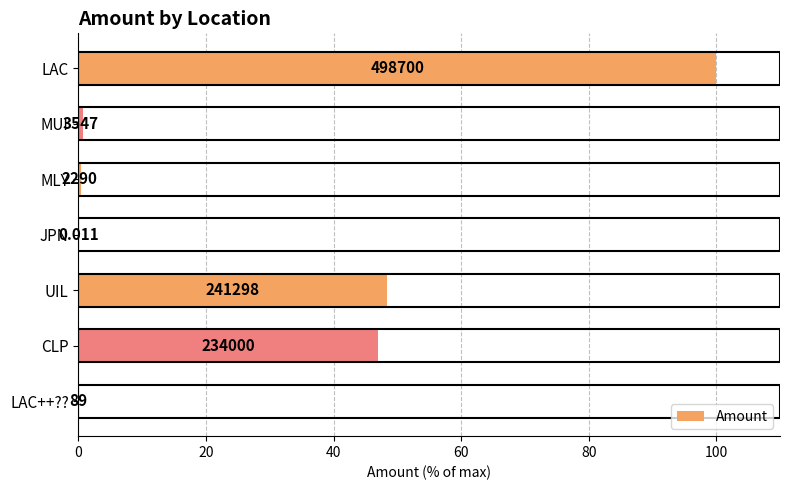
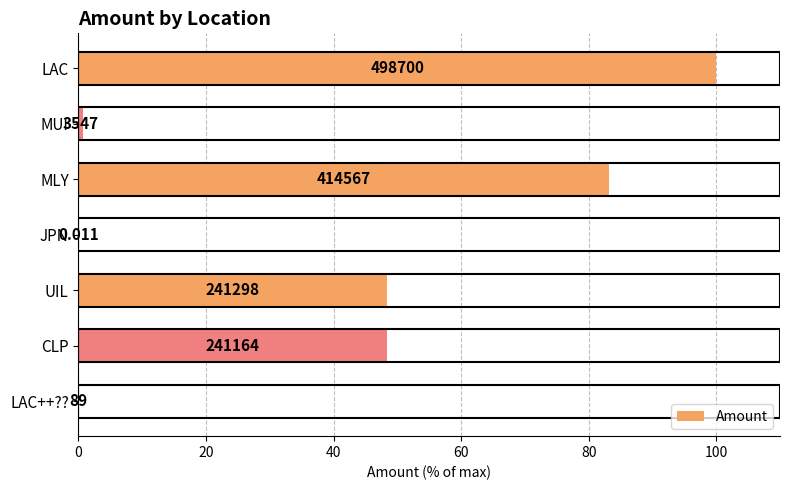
  {
-   "MLY": 2290,
-   "CLP": 234000
+   "MLY": 414567,
+   "CLP": 241164
  }
